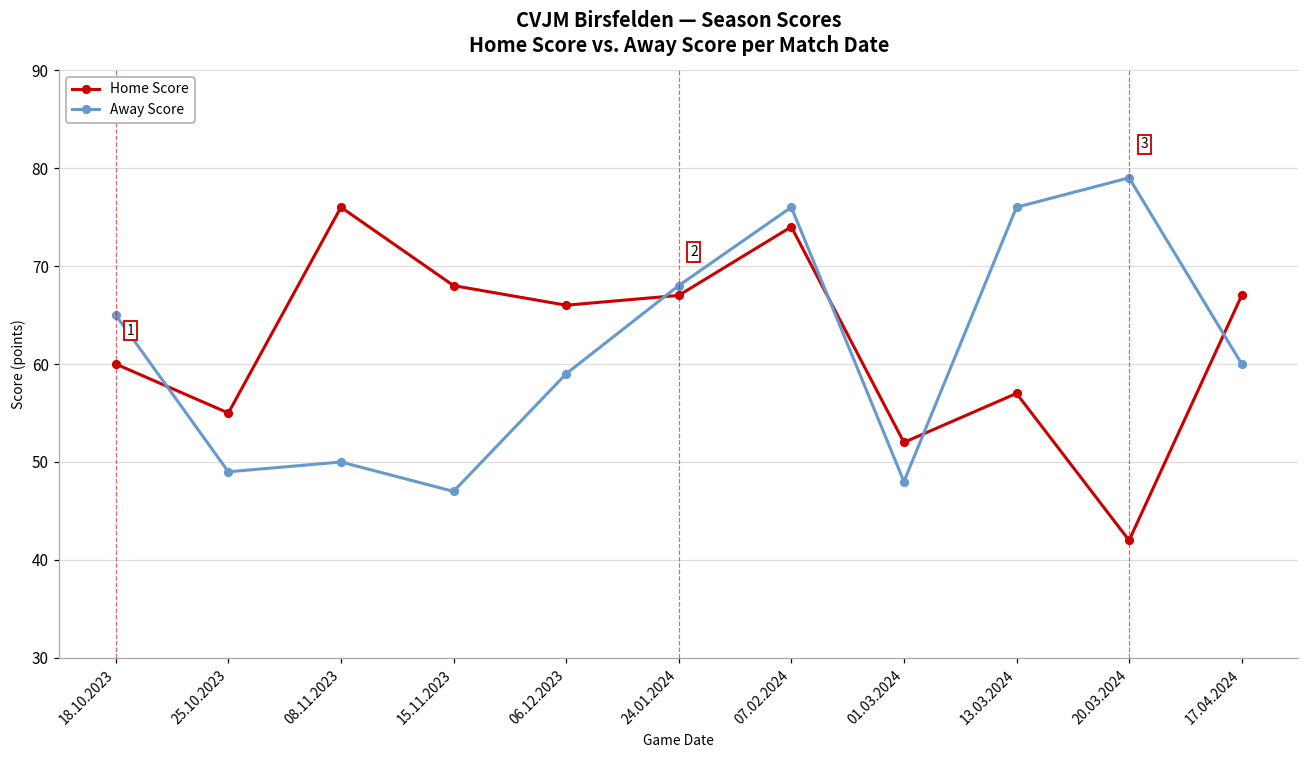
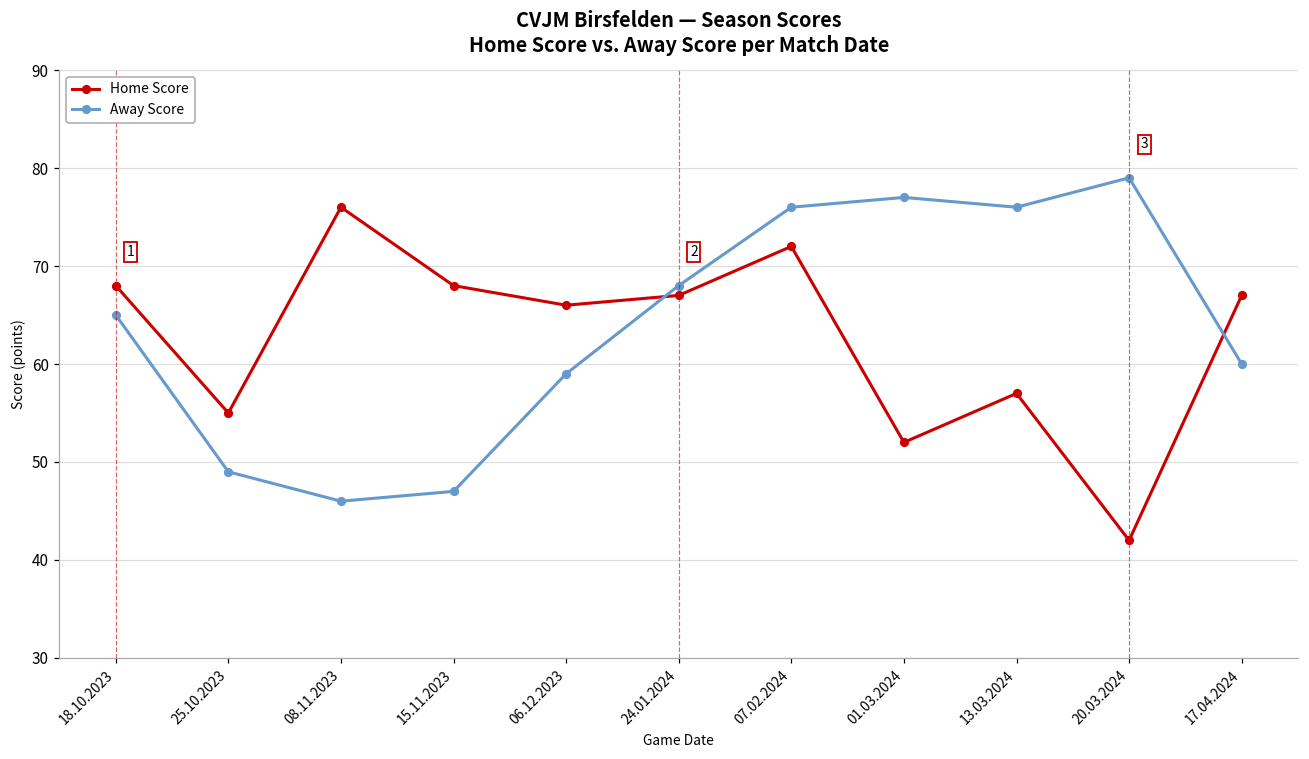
  {
    "Home Score": {
-     "18.10.2023": 60,
+     "18.10.2023": 68,
      "25.10.2023": 55,
      "08.11.2023": 76,
      "15.11.2023": 68,
      "06.12.2023": 66,
      "24.01.2024": 67,
-     "07.02.2024": 74,
+     "07.02.2024": 72,
      "01.03.2024": 52,
      "13.03.2024": 57,
      "20.03.2024": 42,
      "17.04.2024": 67
    },
    "Away Score": {
      "18.10.2023": 65,
      "25.10.2023": 49,
-     "08.11.2023": 50,
+     "08.11.2023": 46,
      "15.11.2023": 47,
      "06.12.2023": 59,
      "24.01.2024": 68,
      "07.02.2024": 76,
-     "01.03.2024": 48,
+     "01.03.2024": 77,
      "13.03.2024": 76,
      "20.03.2024": 79,
      "17.04.2024": 60
    }
  }
